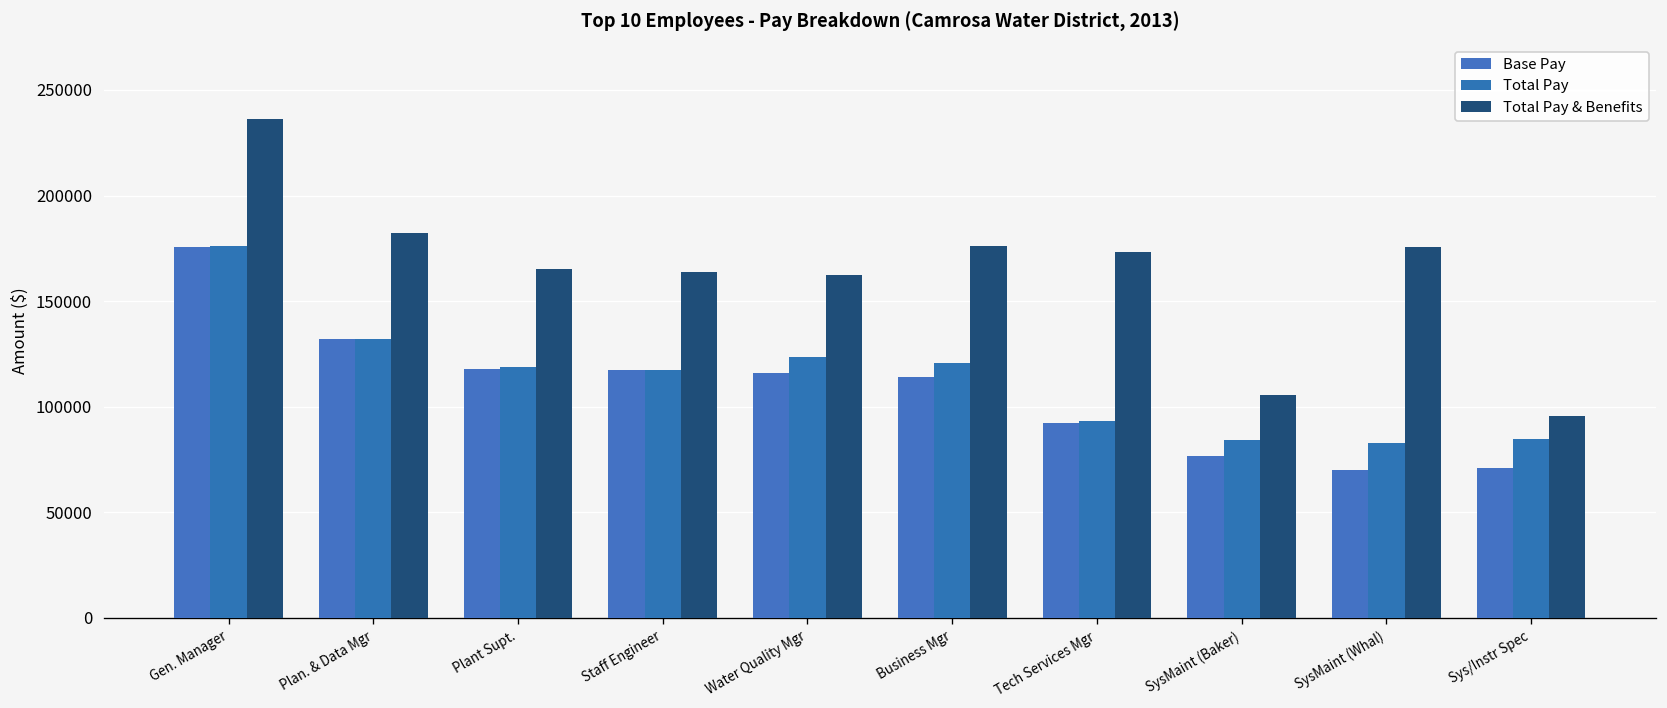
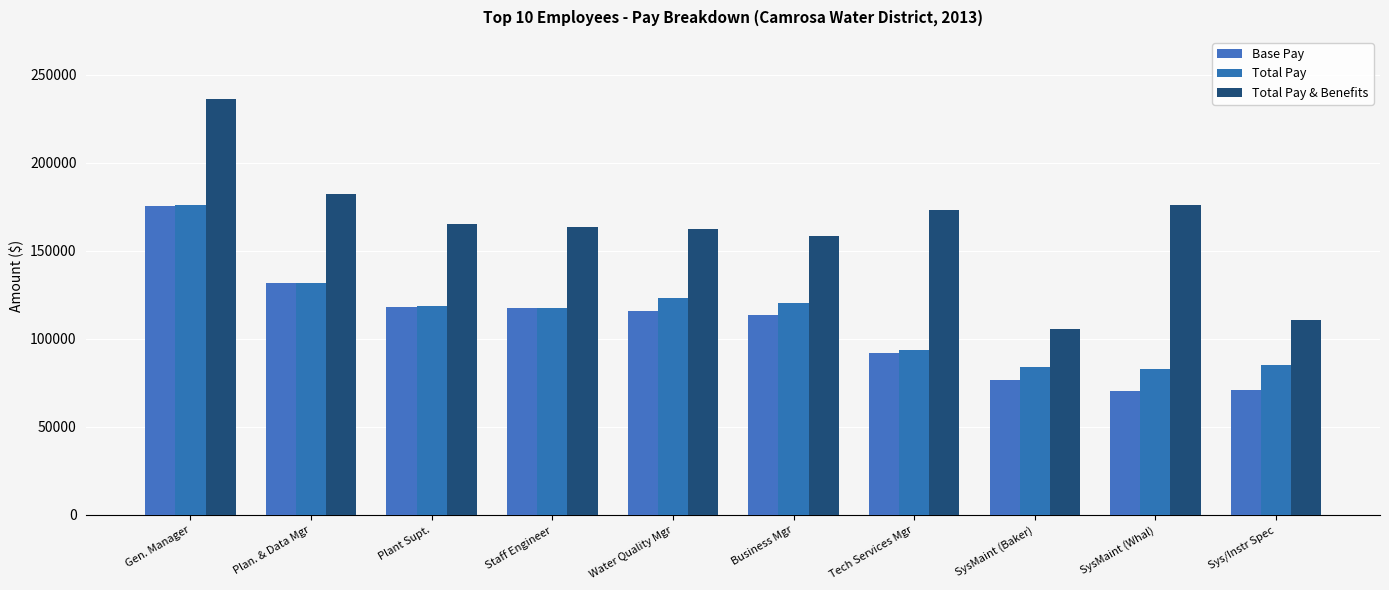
  {
    "Total Pay & Benefits": {
      "Gen. Manager": 236000,
      "Plan. & Data Mgr": 182000,
      "Plant Supt.": 165000,
      "Staff Engineer": 164000,
      "Water Quality Mgr": 162000,
-     "Business Mgr": 176000,
+     "Business Mgr": 158000,
      "Tech Services Mgr": 173000,
      "SysMaint (Baker)": 106000,
      "SysMaint (Whal)": 176000,
-     "Sys/Instr Spec": 96000
+     "Sys/Instr Spec": 111000
    }
  }
